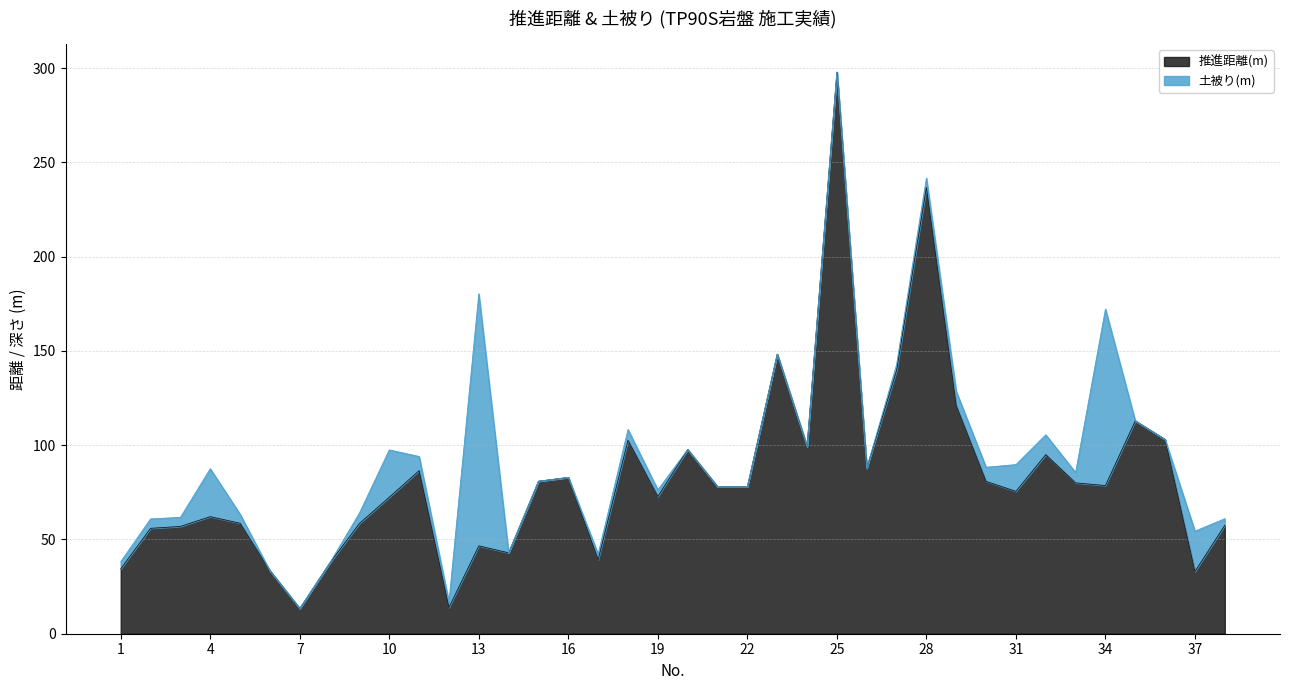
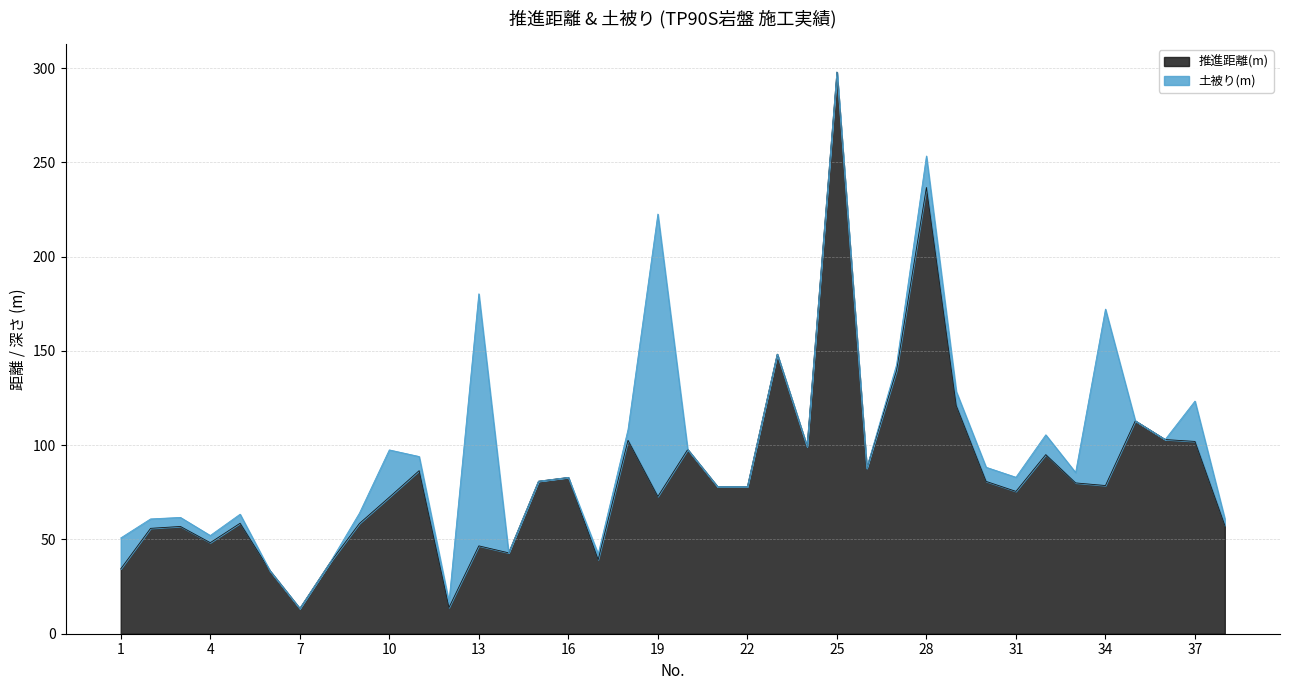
  {
    "推進距離(m)": {
      "1": 34,
-     "4": 62,
+     "4": 48,
      "10": 72,
      "13": 47,
      "19": 73,
      "28": 237,
      "31": 76,
      "34": 79,
-     "37": 33
+     "37": 102
    },
    "土被り(m)": {
-     "1": 4,
-     "4": 25,
+     "1": 16,
+     "4": 4,
      "10": 25,
      "13": 134,
-     "19": 4,
-     "28": 5,
-     "31": 14,
+     "19": 150,
+     "28": 17,
+     "31": 8,
      "34": 94,
      "37": 21
    }
  }
